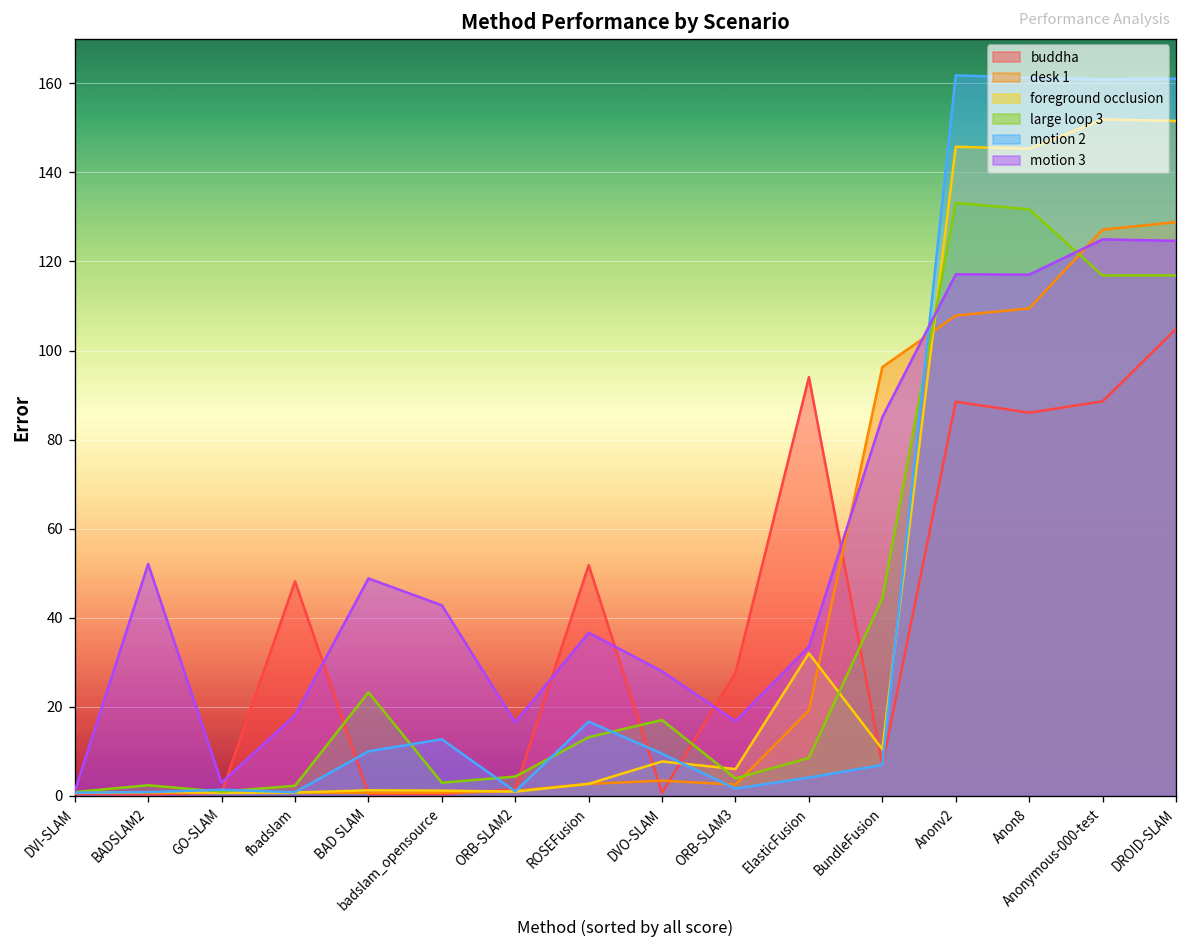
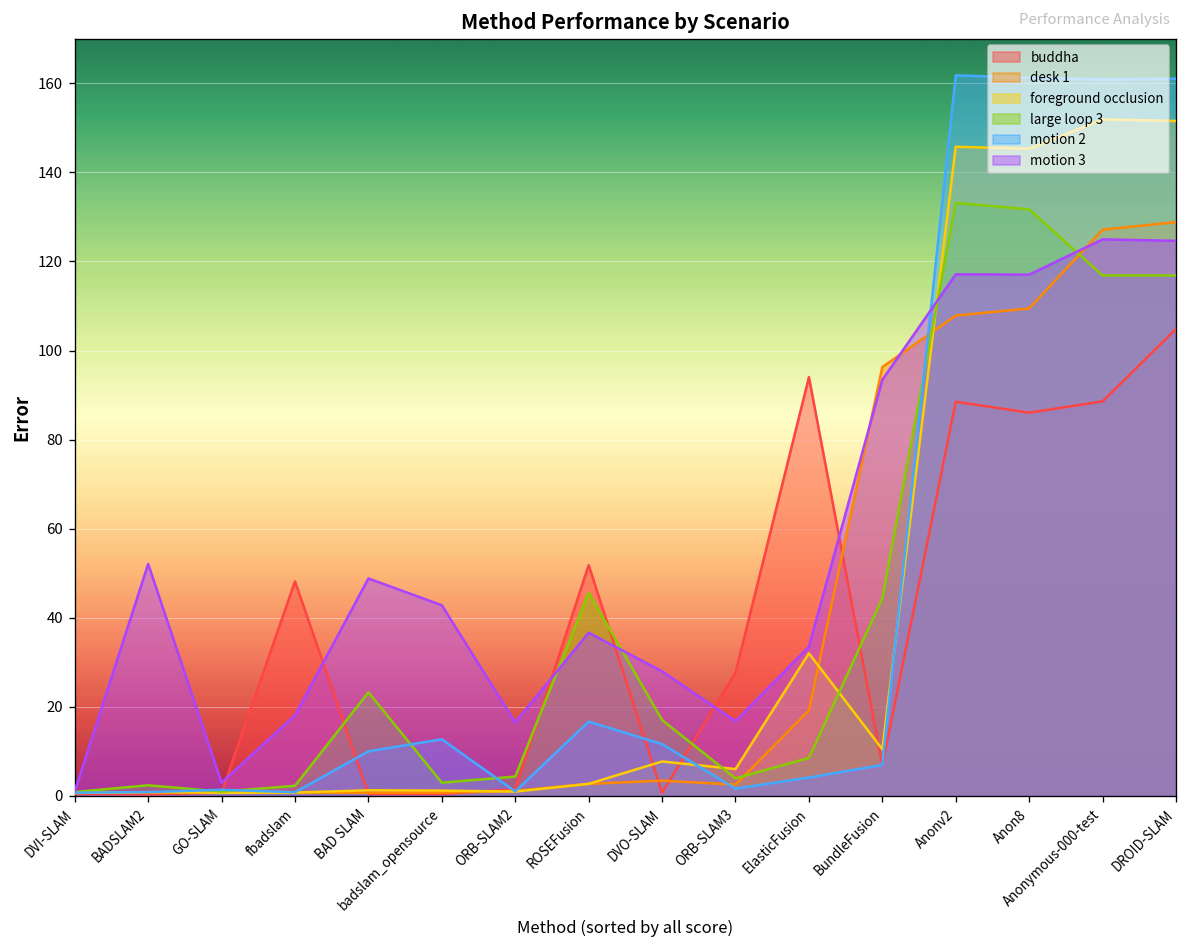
  {
    "buddha": {
      "fbadslam": 48,
      "ROSEFusion": 52,
      "DVO-SLAM": 1,
      "ORB-SLAM3": 28,
      "ElasticFusion": 94,
      "Anonv2": 89,
      "Anon8": 86,
      "Anonymous-000-test": 89,
      "DROID-SLAM": 105
    },
    "large loop 3": {
      "BADSLAM2": 2,
      "fbadslam": 2,
      "BAD SLAM": 23,
      "badslam_opensource": 3,
      "ORB-SLAM2": 4,
-     "ROSEFusion": 13,
+     "ROSEFusion": 46,
      "DVO-SLAM": 17,
      "ORB-SLAM3": 4,
      "ElasticFusion": 9,
      "BundleFusion": 44,
      "Anonv2": 133,
      "Anon8": 132,
      "Anonymous-000-test": 117,
      "DROID-SLAM": 117
    },
    "motion 2": {
      "BAD SLAM": 10,
      "badslam_opensource": 13,
      "ROSEFusion": 17,
-     "DVO-SLAM": 9,
+     "DVO-SLAM": 12,
      "ORB-SLAM3": 2,
      "ElasticFusion": 4,
      "Anonv2": 162,
      "DROID-SLAM": 161
    },
    "motion 3": {
      "BADSLAM2": 52,
      "GO-SLAM": 3,
      "fbadslam": 18,
      "BAD SLAM": 49,
      "badslam_opensource": 43,
      "ORB-SLAM2": 17,
      "ROSEFusion": 37,
      "DVO-SLAM": 28,
      "ORB-SLAM3": 17,
      "ElasticFusion": 34,
-     "BundleFusion": 85,
+     "BundleFusion": 93,
      "Anonv2": 117,
      "Anon8": 117,
      "Anonymous-000-test": 125,
      "DROID-SLAM": 125
    }
  }
